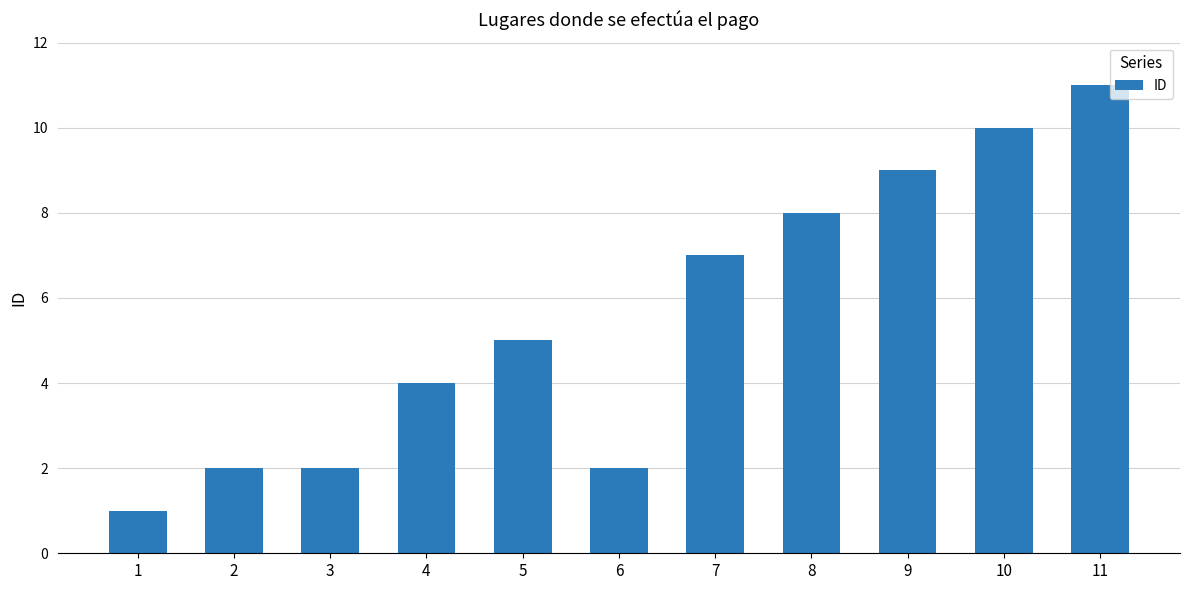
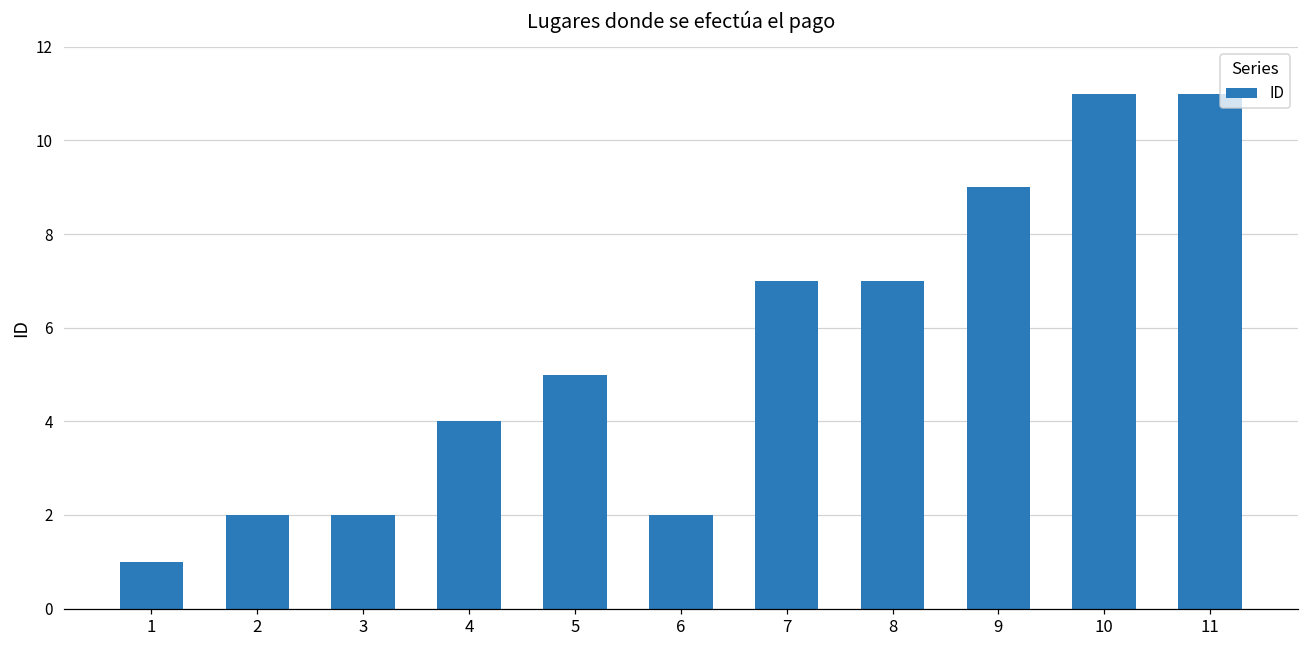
  {
    "1": 1,
    "2": 2,
    "3": 2,
    "4": 4,
    "5": 5,
    "6": 2,
    "7": 7,
-   "8": 8,
+   "8": 7,
    "9": 9,
-   "10": 10,
+   "10": 11,
    "11": 11
  }
